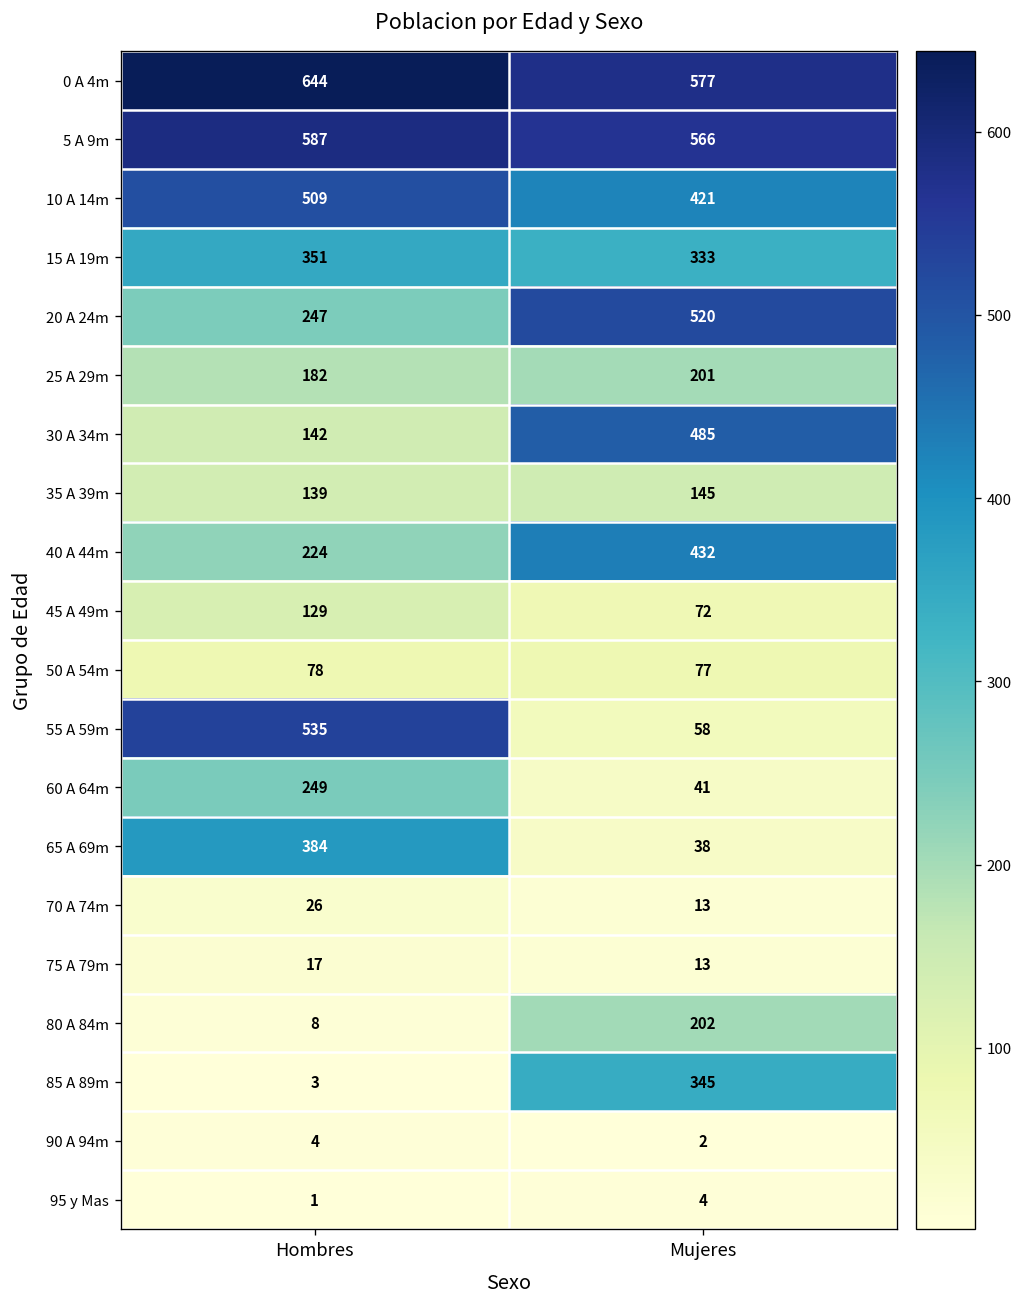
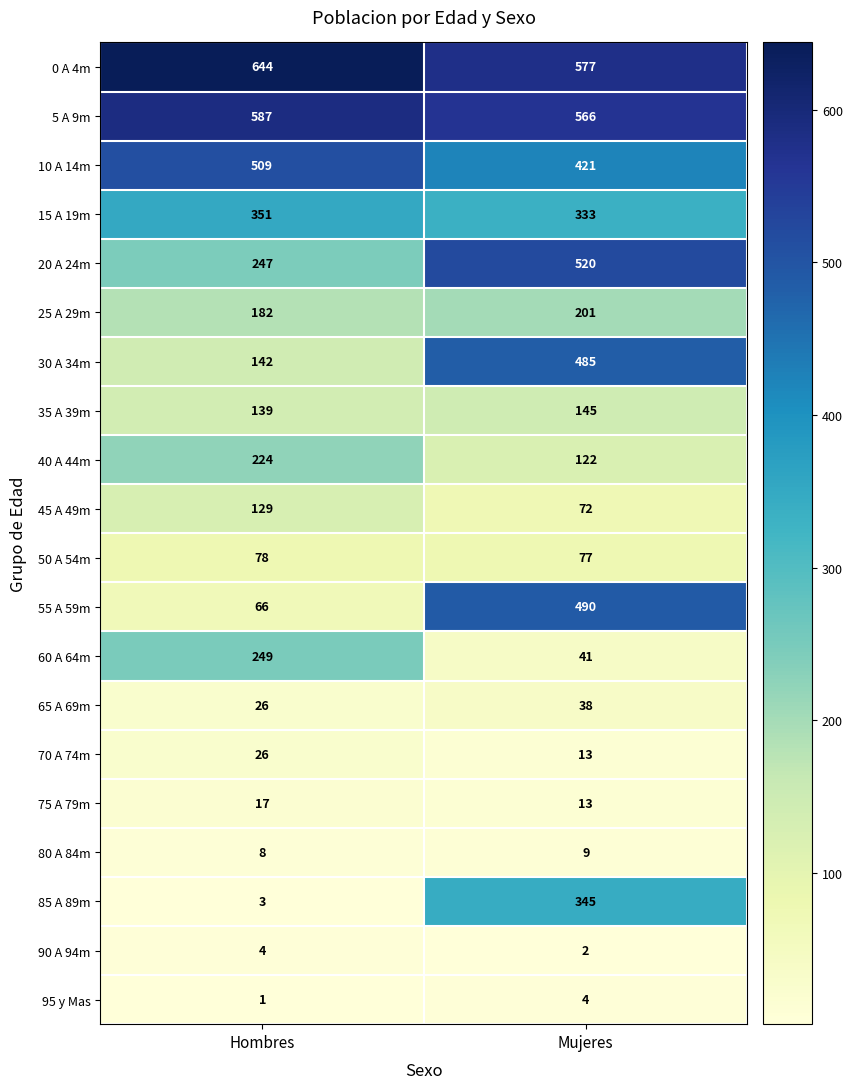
  {
    "0 A 4m": {
      "Hombres": 644,
      "Mujeres": 577
    },
    "5 A 9m": {
      "Hombres": 587,
      "Mujeres": 566
    },
    "10 A 14m": {
      "Hombres": 509,
      "Mujeres": 421
    },
    "15 A 19m": {
      "Hombres": 351,
      "Mujeres": 333
    },
    "20 A 24m": {
      "Hombres": 247,
      "Mujeres": 520
    },
    "25 A 29m": {
      "Hombres": 182,
      "Mujeres": 201
    },
    "30 A 34m": {
      "Hombres": 142,
      "Mujeres": 485
    },
    "35 A 39m": {
      "Hombres": 139,
      "Mujeres": 145
    },
    "40 A 44m": {
      "Hombres": 224,
-     "Mujeres": 432
+     "Mujeres": 122
    },
    "45 A 49m": {
      "Hombres": 129,
      "Mujeres": 72
    },
    "50 A 54m": {
      "Hombres": 78,
      "Mujeres": 77
    },
    "55 A 59m": {
-     "Hombres": 535,
-     "Mujeres": 58
+     "Hombres": 66,
+     "Mujeres": 490
    },
    "60 A 64m": {
      "Hombres": 249,
      "Mujeres": 41
    },
    "65 A 69m": {
-     "Hombres": 384,
+     "Hombres": 26,
      "Mujeres": 38
    },
    "70 A 74m": {
      "Hombres": 26,
      "Mujeres": 13
    },
    "75 A 79m": {
      "Hombres": 17,
      "Mujeres": 13
    },
    "80 A 84m": {
      "Hombres": 8,
-     "Mujeres": 202
+     "Mujeres": 9
    },
    "85 A 89m": {
      "Hombres": 3,
      "Mujeres": 345
    },
    "90 A 94m": {
      "Hombres": 4,
      "Mujeres": 2
    },
    "95 y Mas": {
      "Hombres": 1,
      "Mujeres": 4
    }
  }
